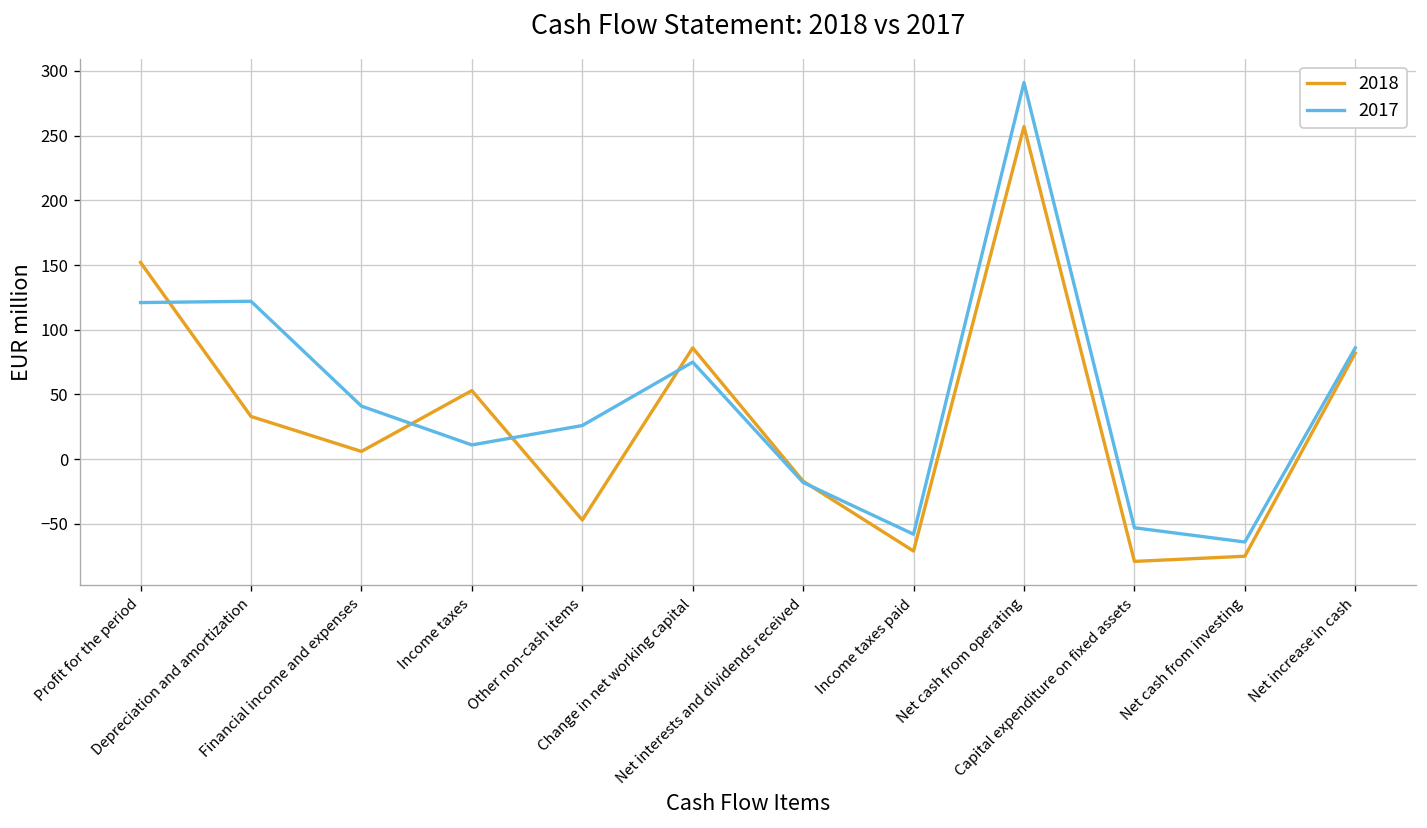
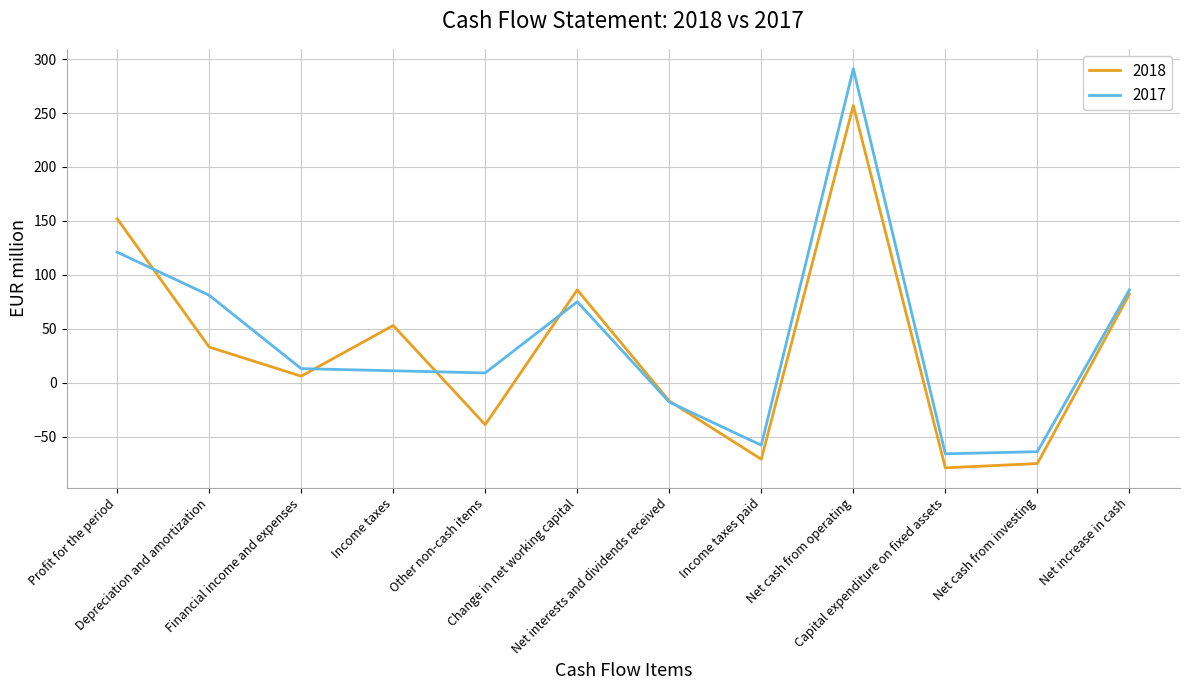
  {
    "2018": {
      "Profit for the period": 152,
      "Depreciation and amortization": 33,
      "Financial income and expenses": 6,
      "Income taxes": 53,
-     "Other non-cash items": -47,
+     "Other non-cash items": -39,
      "Change in net working capital": 86,
      "Income taxes paid": -71,
      "Net cash from operating": 257,
      "Capital expenditure on fixed assets": -79,
      "Net cash from investing": -75,
      "Net increase in cash": 82
    },
    "2017": {
      "Profit for the period": 121,
-     "Depreciation and amortization": 122,
-     "Financial income and expenses": 41,
+     "Depreciation and amortization": 81,
+     "Financial income and expenses": 13,
      "Income taxes": 11,
-     "Other non-cash items": 26,
+     "Other non-cash items": 9,
      "Change in net working capital": 75,
      "Income taxes paid": -58,
      "Net cash from operating": 291,
-     "Capital expenditure on fixed assets": -53,
+     "Capital expenditure on fixed assets": -66,
      "Net cash from investing": -64,
      "Net increase in cash": 86
    }
  }
